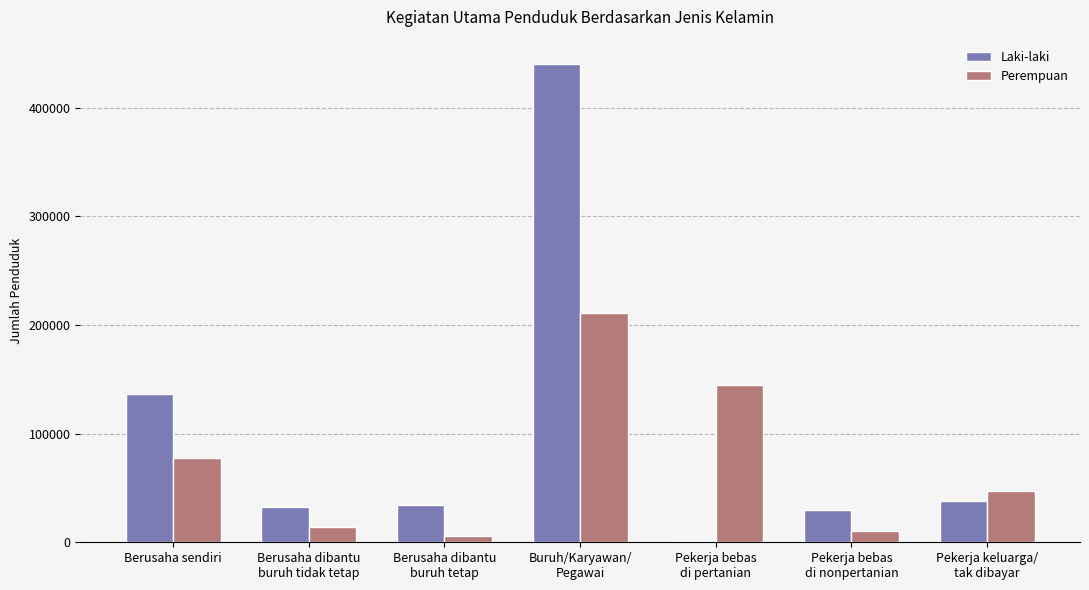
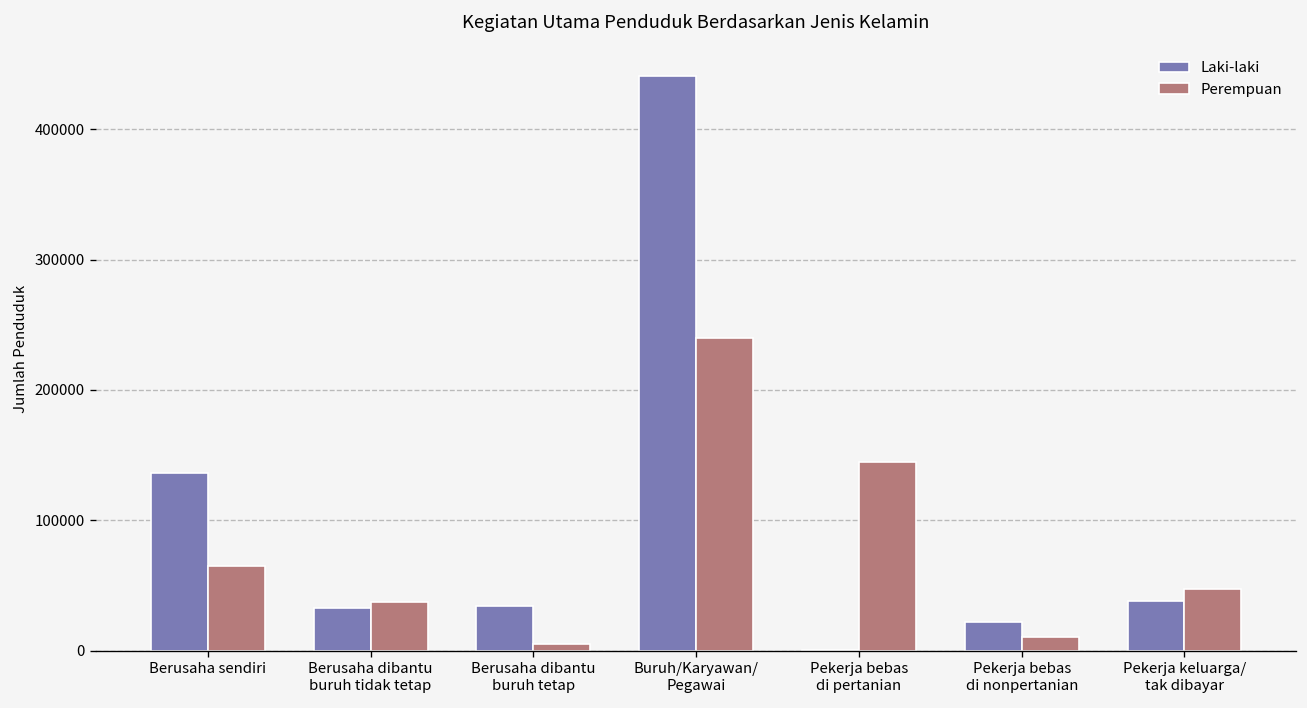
  {
    "Laki-laki": {
      "Berusaha sendiri": 136000,
      "Berusaha dibantu buruh tidak tetap": 32000,
      "Berusaha dibantu buruh tetap": 35000,
      "Buruh/Karyawan/ Pegawai": 441000,
-     "Pekerja bebas di nonpertanian": 30000,
+     "Pekerja bebas di nonpertanian": 22000,
      "Pekerja keluarga/ tak dibayar": 38000
    },
    "Perempuan": {
-     "Berusaha sendiri": 78000,
-     "Berusaha dibantu buruh tidak tetap": 14000,
+     "Berusaha sendiri": 65000,
+     "Berusaha dibantu buruh tidak tetap": 38000,
      "Berusaha dibantu buruh tetap": 5000,
-     "Buruh/Karyawan/ Pegawai": 211000,
+     "Buruh/Karyawan/ Pegawai": 240000,
      "Pekerja bebas di pertanian": 145000,
      "Pekerja bebas di nonpertanian": 11000,
      "Pekerja keluarga/ tak dibayar": 47000
    }
  }
